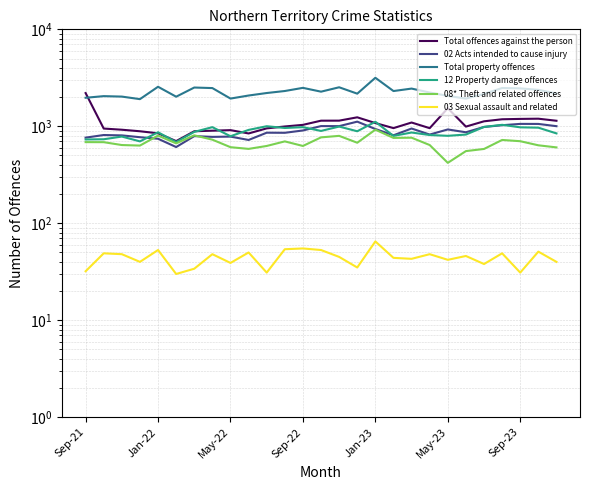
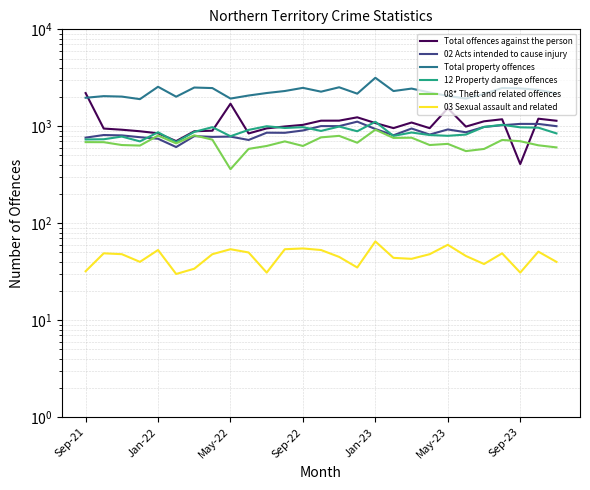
  {
    "Total offences against the person": {
      "Sep-21": 2200,
-     "May-22": 900,
-     "Sep-23": 1200
+     "May-22": 1700,
+     "Sep-23": 410
    },
    "08* Theft and related offences": {
      "Sep-21": 700,
-     "May-22": 600,
+     "May-22": 360,
      "Sep-22": 600,
-     "May-23": 420,
+     "May-23": 700,
      "Sep-23": 700
    },
    "03 Sexual assault and related": {
      "Sep-21": 32,
      "Jan-22": 50,
-     "May-22": 39,
+     "May-22": 50,
      "Sep-22": 60,
      "Jan-23": 70,
-     "May-23": 42,
+     "May-23": 60,
      "Sep-23": 31
    }
  }
